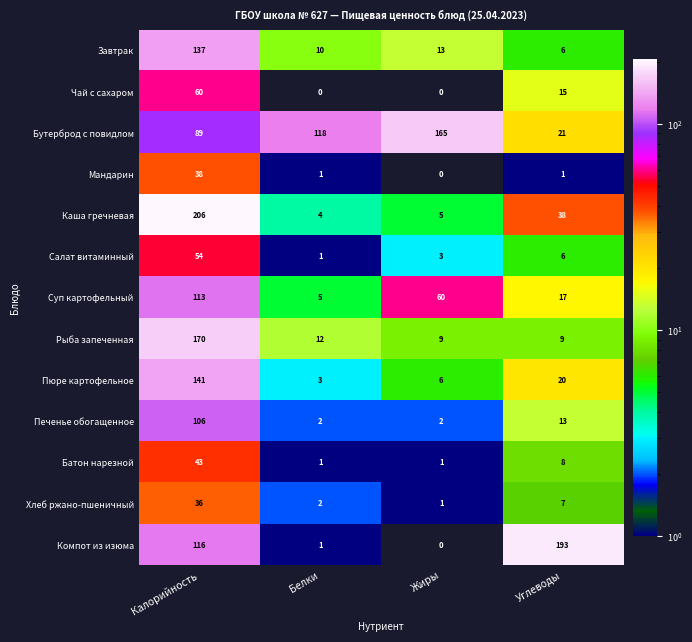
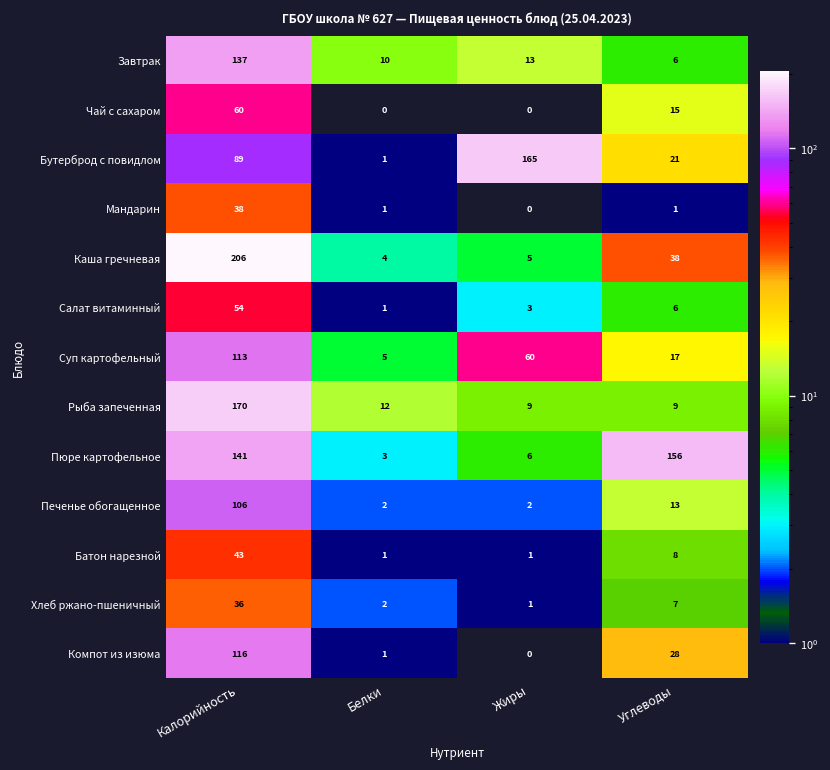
  {
    "Завтрак": {
      "Калорийность": 137,
      "Белки": 10,
      "Жиры": 13,
      "Углеводы": 6
    },
    "Чай с сахаром": {
      "Калорийность": 60,
      "Белки": 0,
      "Жиры": 0,
      "Углеводы": 15
    },
    "Бутерброд с повидлом": {
      "Калорийность": 89,
-     "Белки": 118,
+     "Белки": 1,
      "Жиры": 165,
      "Углеводы": 21
    },
    "Мандарин": {
      "Калорийность": 38,
      "Белки": 1,
      "Жиры": 0,
      "Углеводы": 1
    },
    "Каша гречневая": {
      "Калорийность": 206,
      "Белки": 4,
      "Жиры": 5,
      "Углеводы": 38
    },
    "Салат витаминный": {
      "Калорийность": 54,
      "Белки": 1,
      "Жиры": 3,
      "Углеводы": 6
    },
    "Суп картофельный": {
      "Калорийность": 113,
      "Белки": 5,
      "Жиры": 60,
      "Углеводы": 17
    },
    "Рыба запеченная": {
      "Калорийность": 170,
      "Белки": 12,
      "Жиры": 9,
      "Углеводы": 9
    },
    "Пюре картофельное": {
      "Калорийность": 141,
      "Белки": 3,
      "Жиры": 6,
-     "Углеводы": 20
+     "Углеводы": 156
    },
    "Печенье обогащенное": {
      "Калорийность": 106,
      "Белки": 2,
      "Жиры": 2,
      "Углеводы": 13
    },
    "Батон нарезной": {
      "Калорийность": 43,
      "Белки": 1,
      "Жиры": 1,
      "Углеводы": 8
    },
    "Хлеб ржано-пшеничный": {
      "Калорийность": 36,
      "Белки": 2,
      "Жиры": 1,
      "Углеводы": 7
    },
    "Компот из изюма": {
      "Калорийность": 116,
      "Белки": 1,
      "Жиры": 0,
-     "Углеводы": 193
+     "Углеводы": 28
    }
  }
